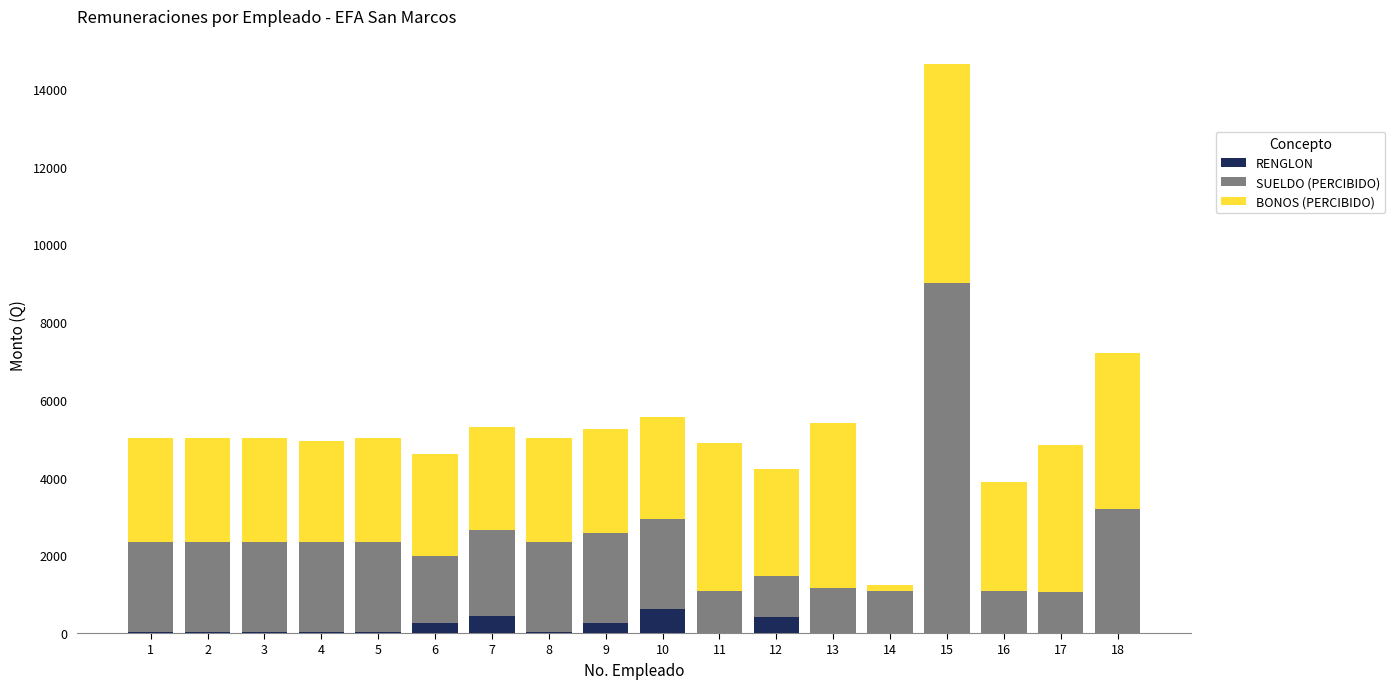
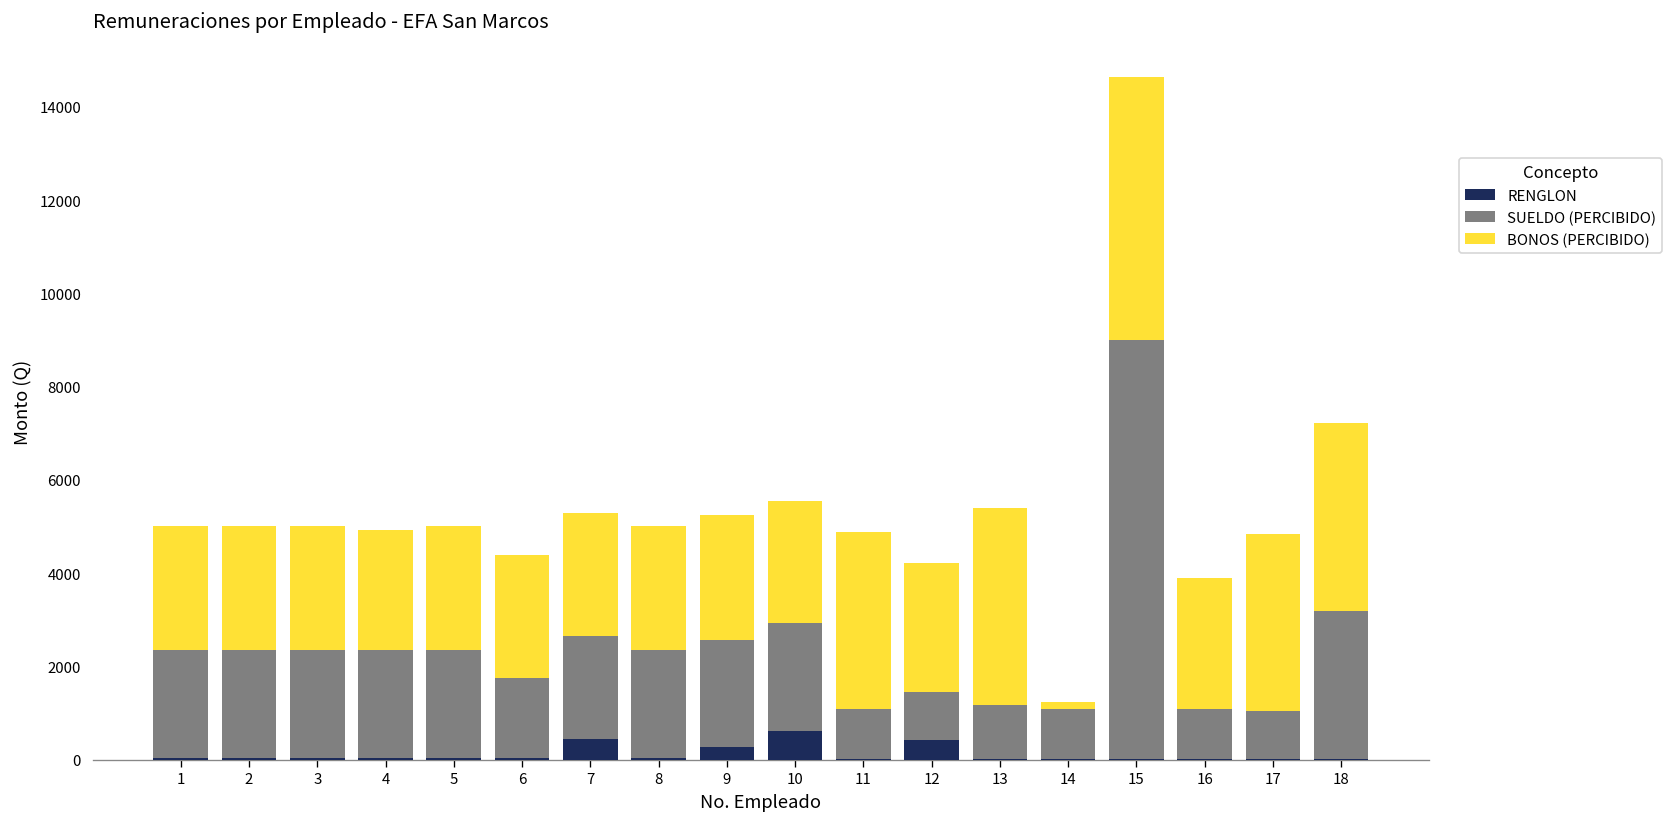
  {
    "RENGLON": {
-     "6": 300,
+     "6": 0,
      "7": 400,
      "9": 300,
      "10": 600,
      "12": 400
    },
    "SUELDO (PERCIBIDO)": {
      "1": 2300,
      "2": 2300,
      "3": 2300,
      "4": 2300,
      "5": 2300,
      "6": 1700,
      "7": 2200,
      "8": 2300,
      "9": 2300,
      "10": 2300,
      "11": 1100,
      "12": 1000,
      "13": 1200,
      "14": 1100,
      "15": 9000,
      "16": 1100,
      "17": 1000,
      "18": 3200
    },
    "BONOS (PERCIBIDO)": {
      "1": 2700,
      "2": 2700,
      "3": 2700,
      "4": 2600,
      "5": 2700,
      "6": 2600,
      "7": 2600,
      "8": 2700,
      "9": 2700,
      "10": 2600,
      "11": 3800,
      "12": 2800,
      "13": 4200,
      "14": 100,
      "15": 5600,
      "16": 2800,
      "17": 3800,
      "18": 4000
    }
  }
